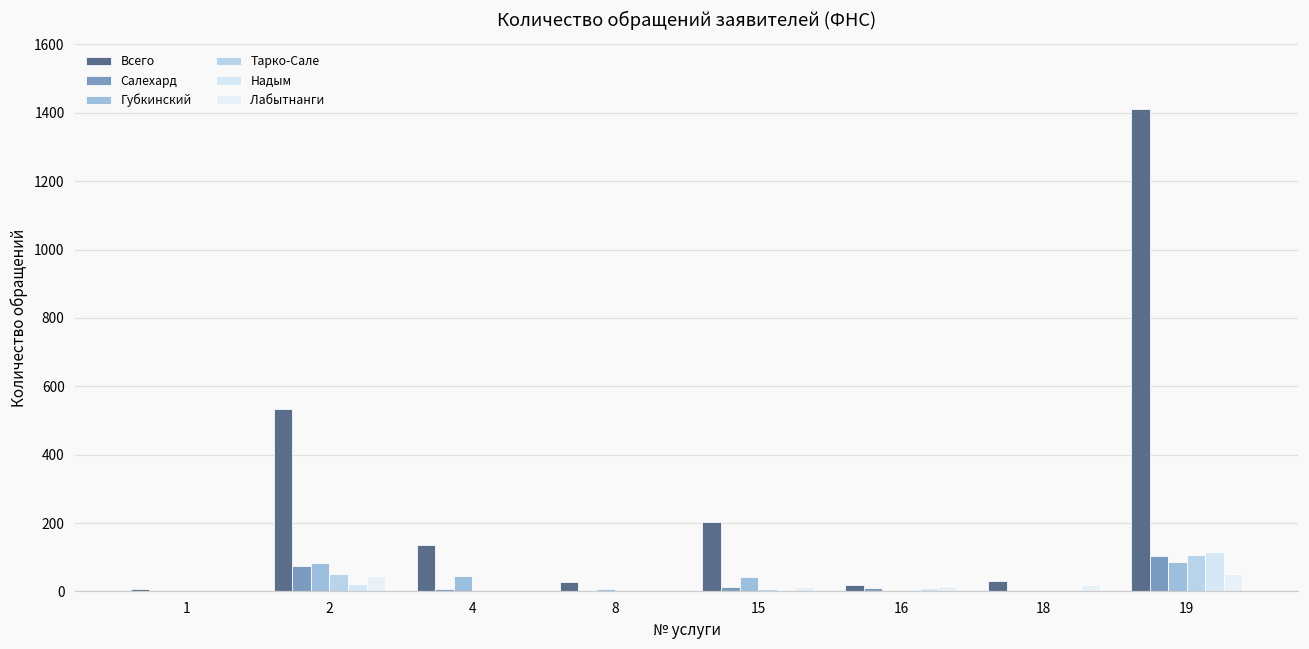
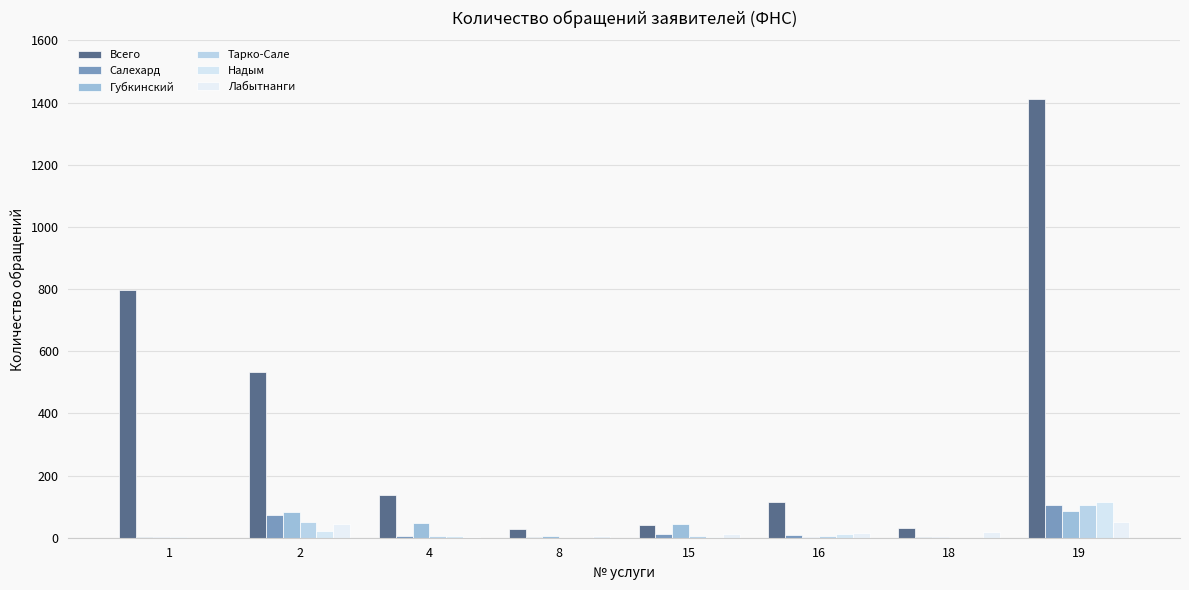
  {
    "Всего": {
-     "1": 10,
+     "1": 800,
      "2": 530,
      "4": 140,
      "8": 30,
-     "15": 200,
-     "16": 20,
+     "15": 40,
+     "16": 110,
      "18": 30,
      "19": 1410
    }
  }
